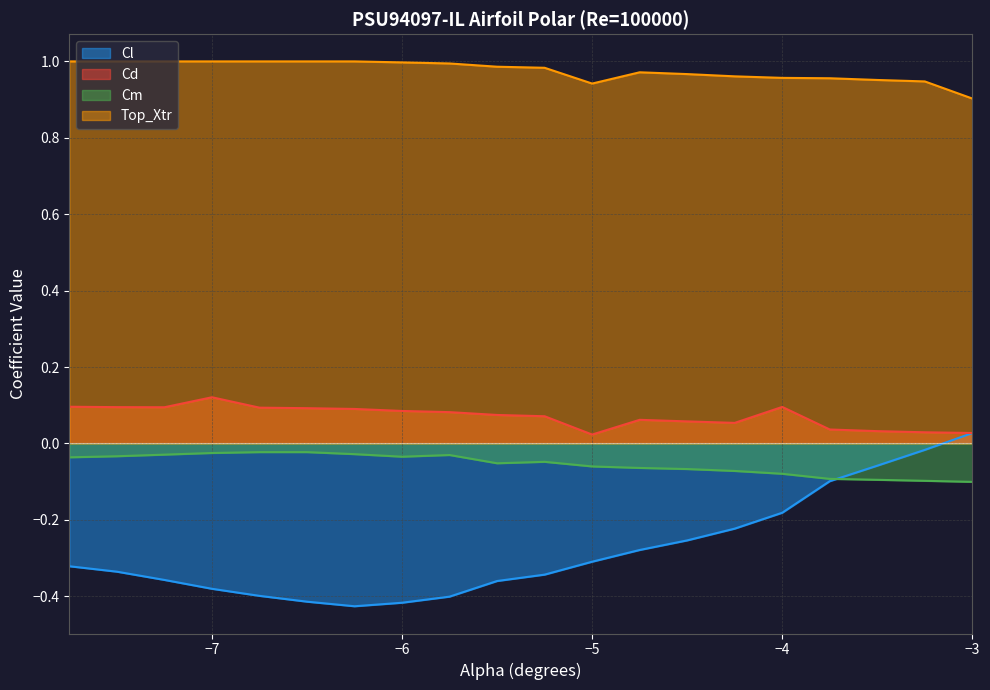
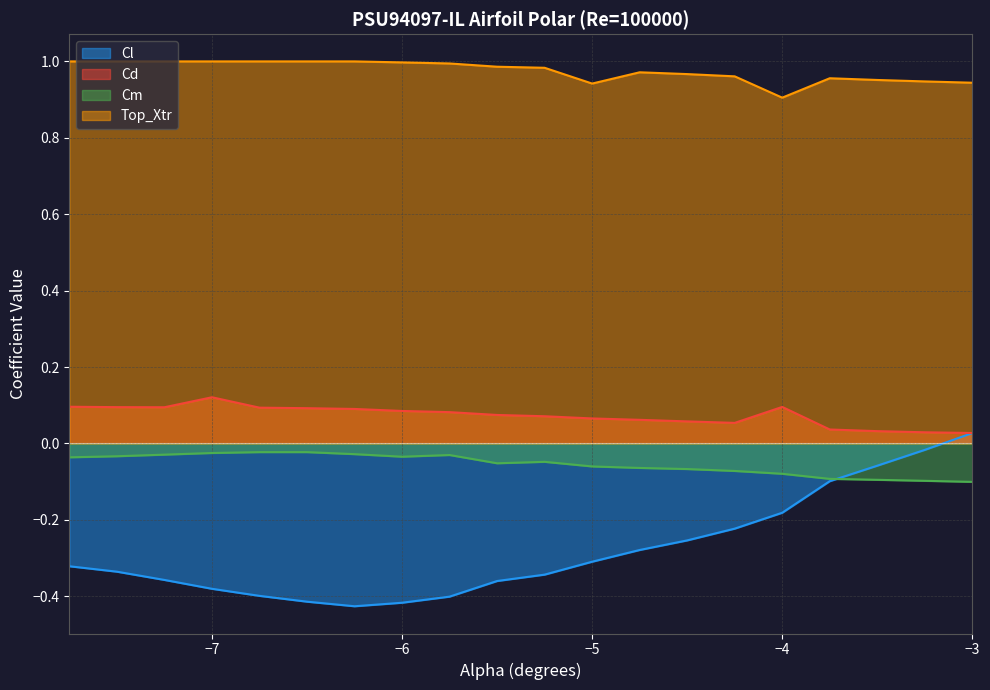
  {
    "Cd": {
      "−7": 0.12,
      "−6": 0.08,
-     "−5": 0.02,
+     "−5": 0.07,
      "−4": 0.10
    },
    "Top_Xtr": {
      "−7": 1.00,
      "−6": 1.00,
      "−5": 0.94,
-     "−4": 0.96,
-     "−3": 0.90
+     "−4": 0.91,
+     "−3": 0.94
    }
  }
